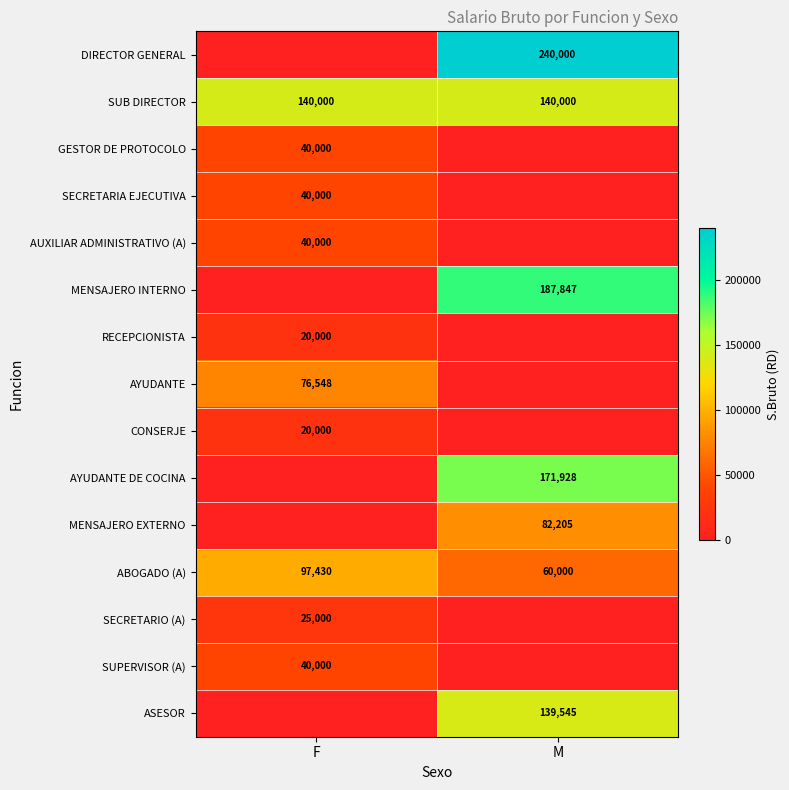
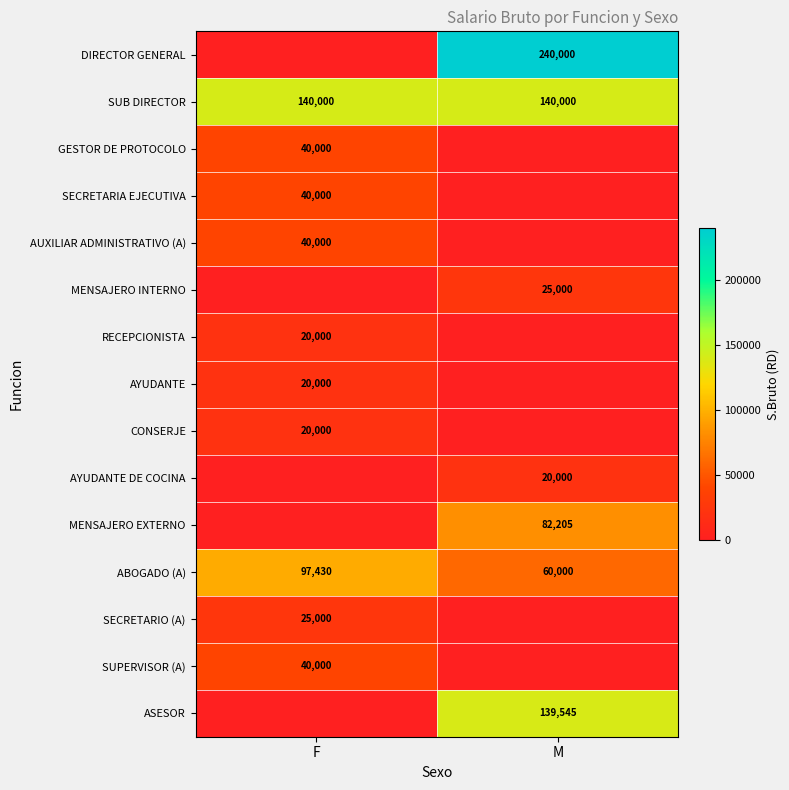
  {
    "DIRECTOR GENERAL": {
      "M": "240,000"
    },
    "SUB DIRECTOR": {
      "F": "140,000",
      "M": "140,000"
    },
    "GESTOR DE PROTOCOLO": {
      "F": "40,000"
    },
    "SECRETARIA EJECUTIVA": {
      "F": "40,000"
    },
    "AUXILIAR ADMINISTRATIVO (A)": {
      "F": "40,000"
    },
    "MENSAJERO INTERNO": {
-     "M": "187,847"
+     "M": "25,000"
    },
    "RECEPCIONISTA": {
      "F": "20,000"
    },
    "AYUDANTE": {
-     "F": "76,548"
+     "F": "20,000"
    },
    "CONSERJE": {
      "F": "20,000"
    },
    "AYUDANTE DE COCINA": {
-     "M": "171,928"
+     "M": "20,000"
    },
    "MENSAJERO EXTERNO": {
      "M": "82,205"
    },
    "ABOGADO (A)": {
      "F": "97,430",
      "M": "60,000"
    },
    "SECRETARIO (A)": {
      "F": "25,000"
    },
    "SUPERVISOR (A)": {
      "F": "40,000"
    },
    "ASESOR": {
      "M": "139,545"
    }
  }
